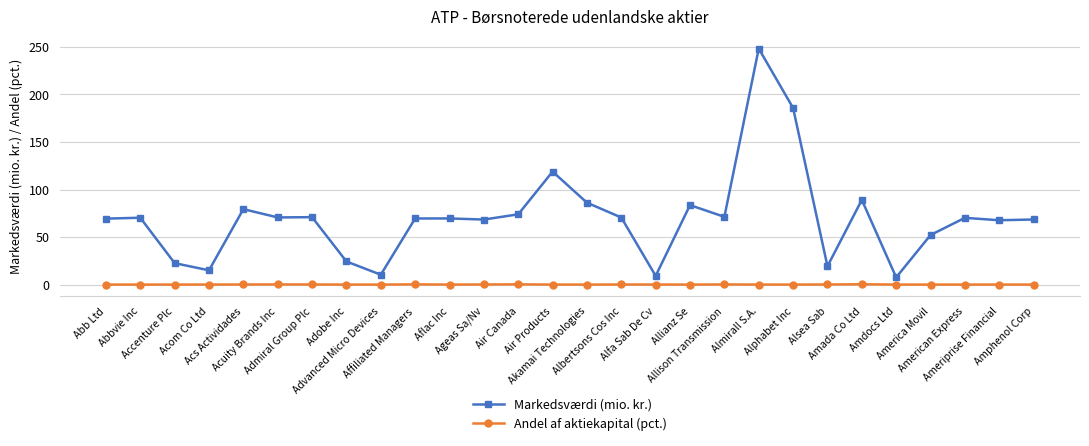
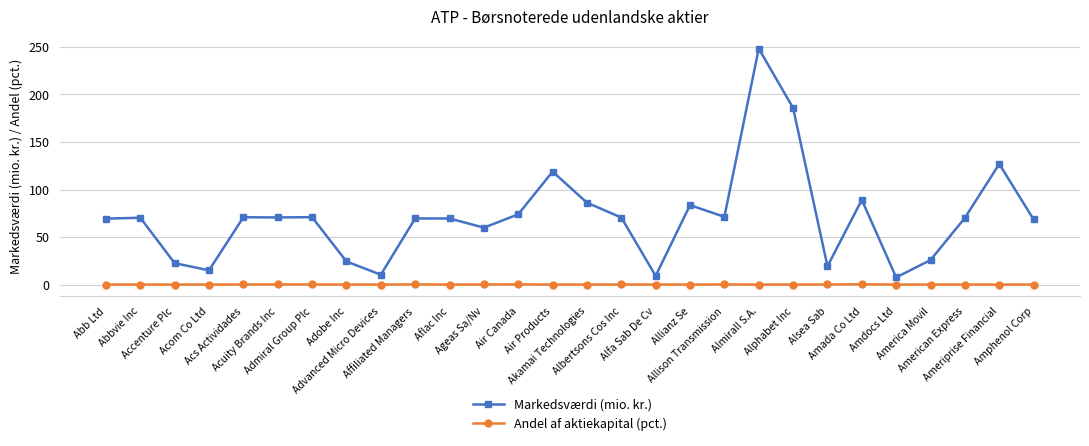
  {
    "Markedsværdi (mio. kr.)": {
      "Abb Ltd": 70,
      "Abbvie Inc": 70,
      "Accenture Plc": 20,
      "Acom Co Ltd": 10,
-     "Acs Actividades": 80,
+     "Acs Actividades": 70,
      "Acuity Brands Inc": 70,
      "Admiral Group Plc": 70,
      "Adobe Inc": 20,
      "Advanced Micro Devices": 10,
      "Affiliated Managers": 70,
      "Aflac Inc": 70,
-     "Ageas Sa/Nv": 70,
+     "Ageas Sa/Nv": 60,
      "Air Canada": 70,
      "Air Products": 120,
      "Akamai Technologies": 90,
      "Albertsons Cos Inc": 70,
      "Alfa Sab De Cv": 10,
      "Allianz Se": 80,
      "Allison Transmission": 70,
      "Almirall S.A.": 250,
      "Alphabet Inc": 190,
      "Alsea Sab": 20,
      "Amada Co Ltd": 90,
      "Amdocs Ltd": 10,
-     "America Movil": 50,
+     "America Movil": 30,
      "American Express": 70,
-     "Ameriprise Financial": 70,
+     "Ameriprise Financial": 130,
      "Amphenol Corp": 70
    },
    "Andel af aktiekapital (pct.)": {
      "Abb Ltd": 0,
      "Abbvie Inc": 0,
      "Accenture Plc": 0,
      "Acom Co Ltd": 0,
      "Acs Actividades": 0,
      "Acuity Brands Inc": 0,
      "Admiral Group Plc": 0,
      "Adobe Inc": 0,
      "Advanced Micro Devices": 0,
      "Affiliated Managers": 0,
      "Aflac Inc": 0,
      "Ageas Sa/Nv": 0,
      "Air Canada": 0,
      "Air Products": 0,
      "Akamai Technologies": 0,
      "Albertsons Cos Inc": 0,
      "Alfa Sab De Cv": 0,
      "Allianz Se": 0,
      "Allison Transmission": 0,
      "Almirall S.A.": 0,
      "Alphabet Inc": 0,
      "Alsea Sab": 0,
      "Amada Co Ltd": 0,
      "Amdocs Ltd": 0,
      "America Movil": 0,
      "American Express": 0,
      "Ameriprise Financial": 0,
      "Amphenol Corp": 0
    }
  }
